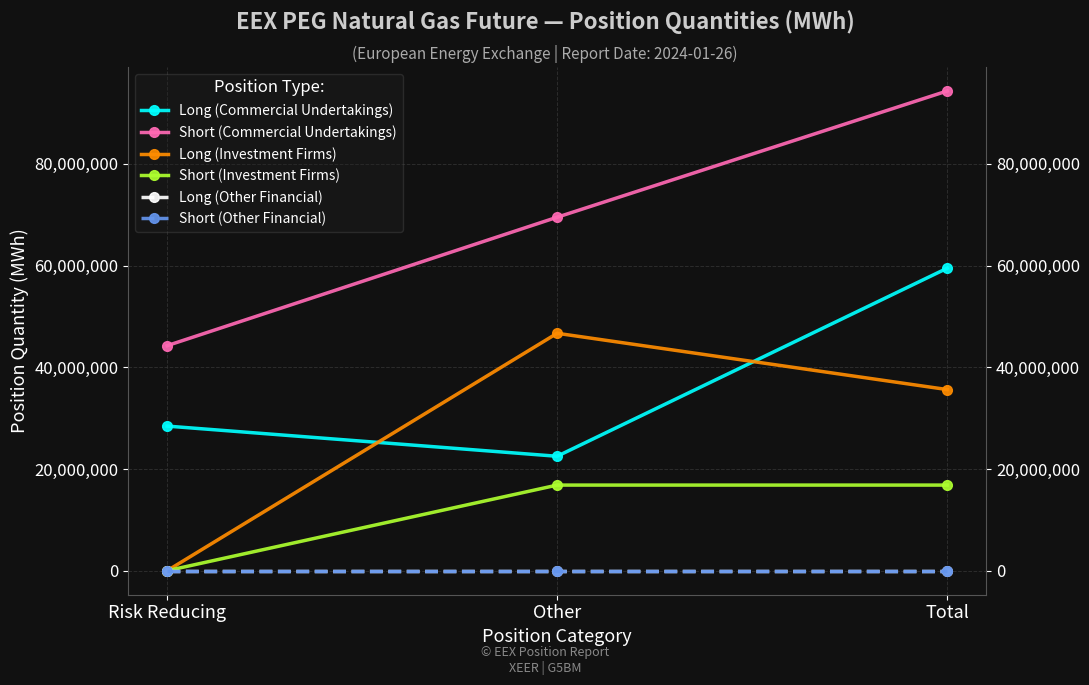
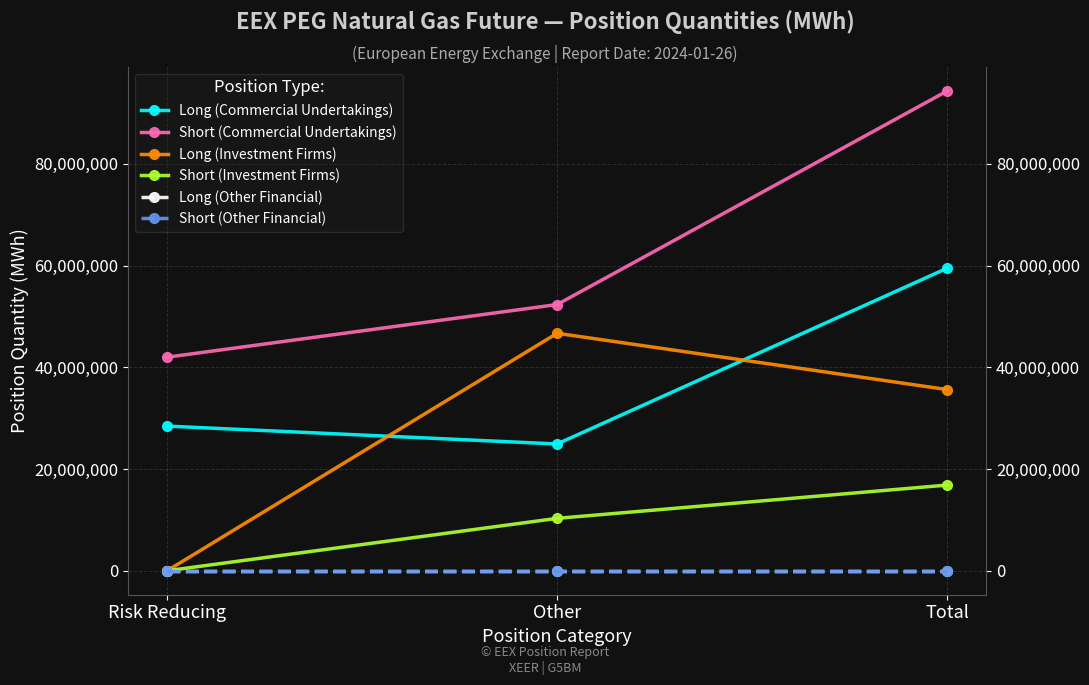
  {
    "Long (Commercial Undertakings)": {
      "Risk Reducing": "28,000,000",
-     "Other": "23,000,000",
+     "Other": "25,000,000",
      "Total": "59,000,000"
    },
    "Short (Commercial Undertakings)": {
-     "Risk Reducing": "44,000,000",
-     "Other": "70,000,000",
+     "Risk Reducing": "42,000,000",
+     "Other": "52,000,000",
      "Total": "94,000,000"
    },
    "Long (Investment Firms)": {
      "Other": "47,000,000",
      "Total": "36,000,000"
    },
    "Short (Investment Firms)": {
-     "Other": "17,000,000",
+     "Other": "10,000,000",
      "Total": "17,000,000"
    },
    "Short (Other Financial)": {
      "Other": "0",
      "Total": "0"
    }
  }
